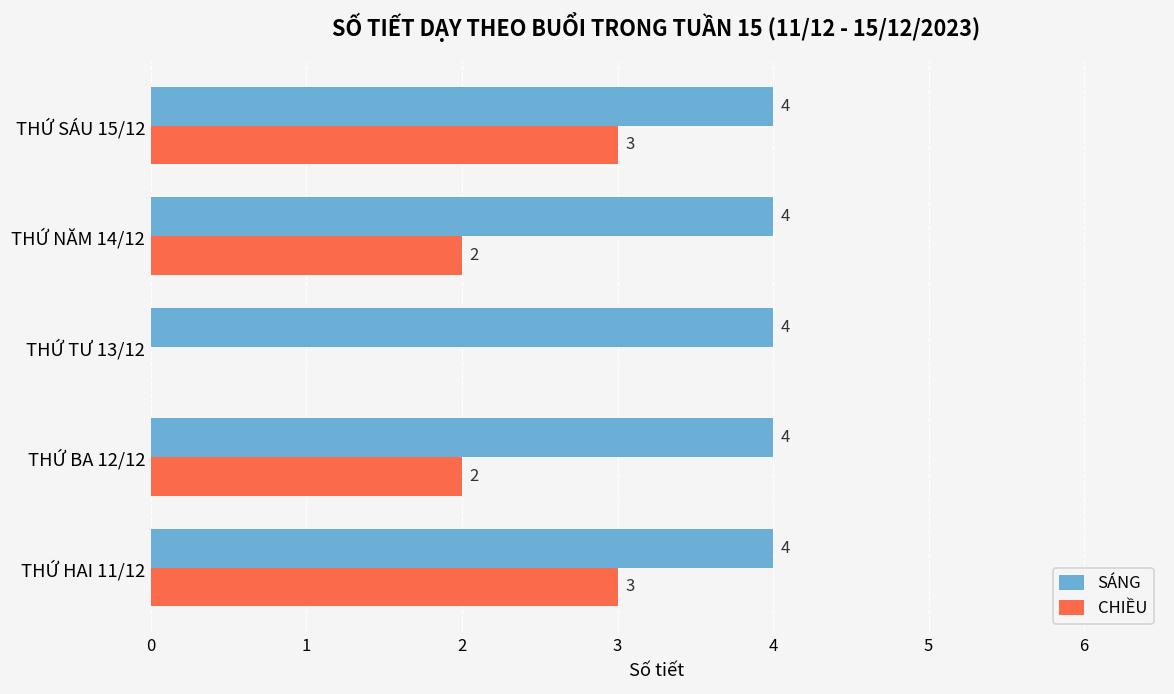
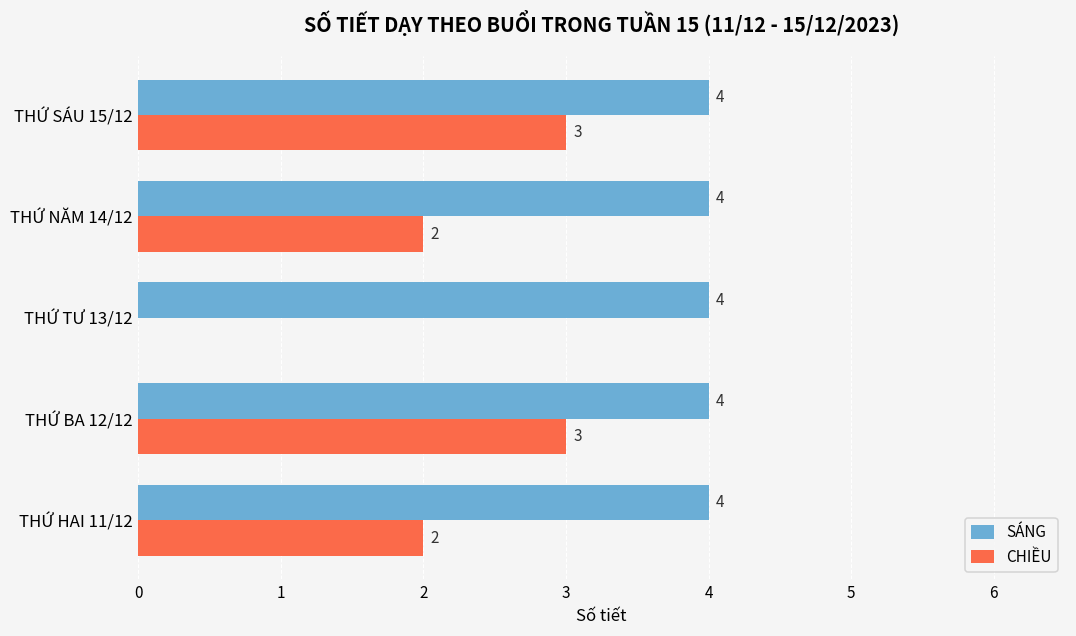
  {
    "SÁNG": {
      "THỨ SÁU 15/12": 4,
      "THỨ NĂM 14/12": 4,
      "THỨ TƯ 13/12": 4,
      "THỨ BA 12/12": 4,
      "THỨ HAI 11/12": 4
    },
    "CHIỀU": {
      "THỨ SÁU 15/12": 3,
      "THỨ NĂM 14/12": 2,
-     "THỨ BA 12/12": 2,
-     "THỨ HAI 11/12": 3
+     "THỨ BA 12/12": 3,
+     "THỨ HAI 11/12": 2
    }
  }
